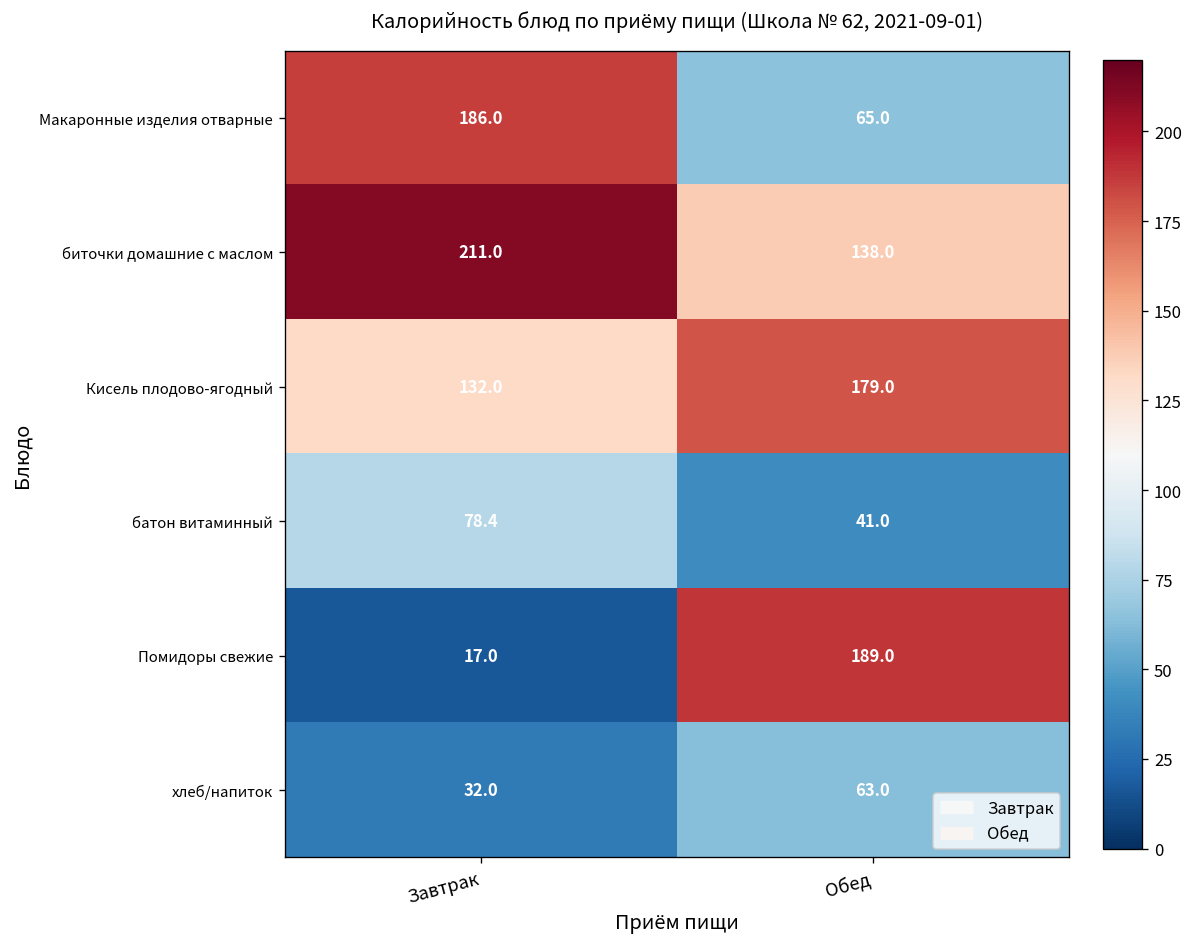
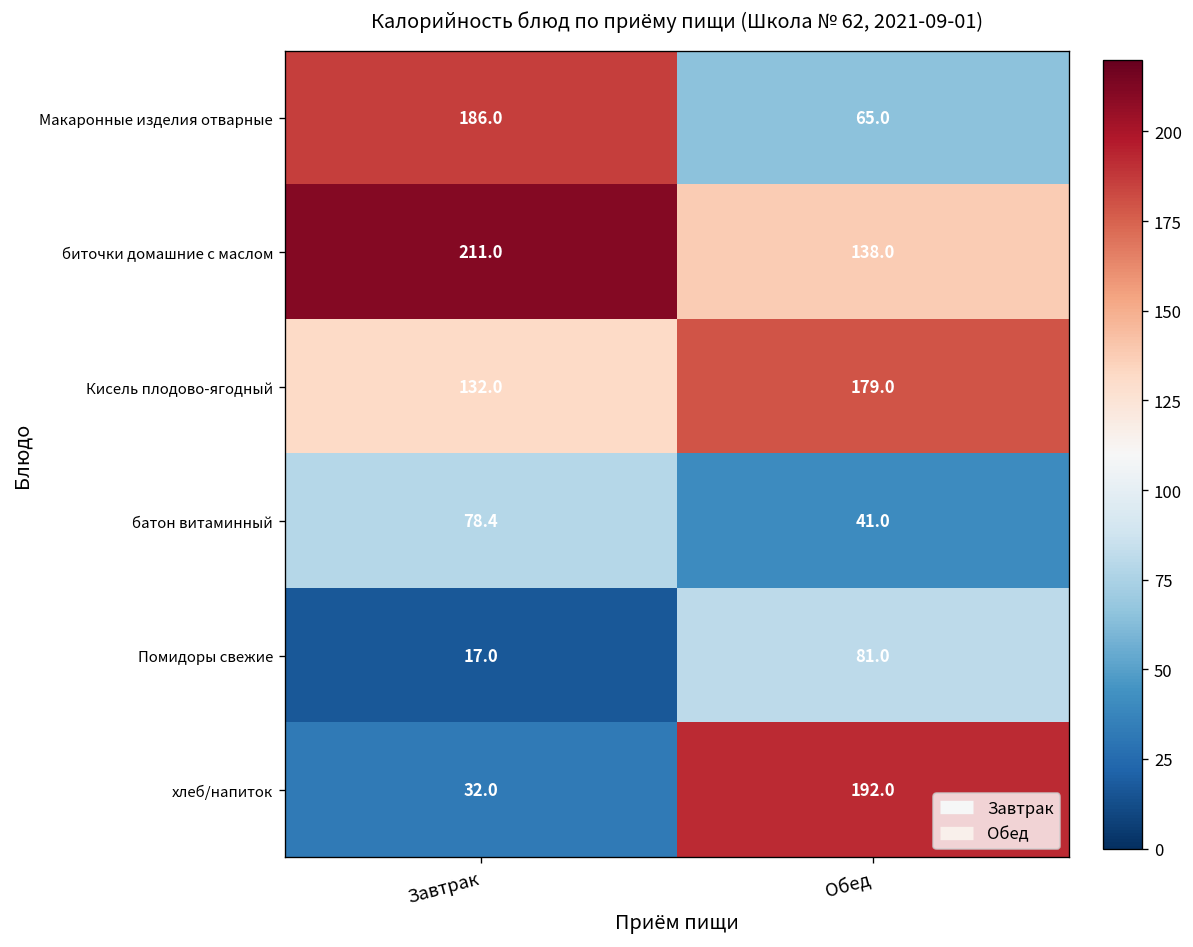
  {
    "Макаронные изделия отварные": {
      "Завтрак": 186.0,
      "Обед": 65.0
    },
    "биточки домашние с маслом": {
      "Завтрак": 211.0,
      "Обед": 138.0
    },
    "Кисель плодово-ягодный": {
      "Завтрак": 132.0,
      "Обед": 179.0
    },
    "батон витаминный": {
      "Завтрак": 78.4,
      "Обед": 41.0
    },
    "Помидоры свежие": {
      "Завтрак": 17.0,
-     "Обед": 189.0
+     "Обед": 81.0
    },
    "хлеб/напиток": {
      "Завтрак": 32.0,
-     "Обед": 63.0
+     "Обед": 192.0
    }
  }
